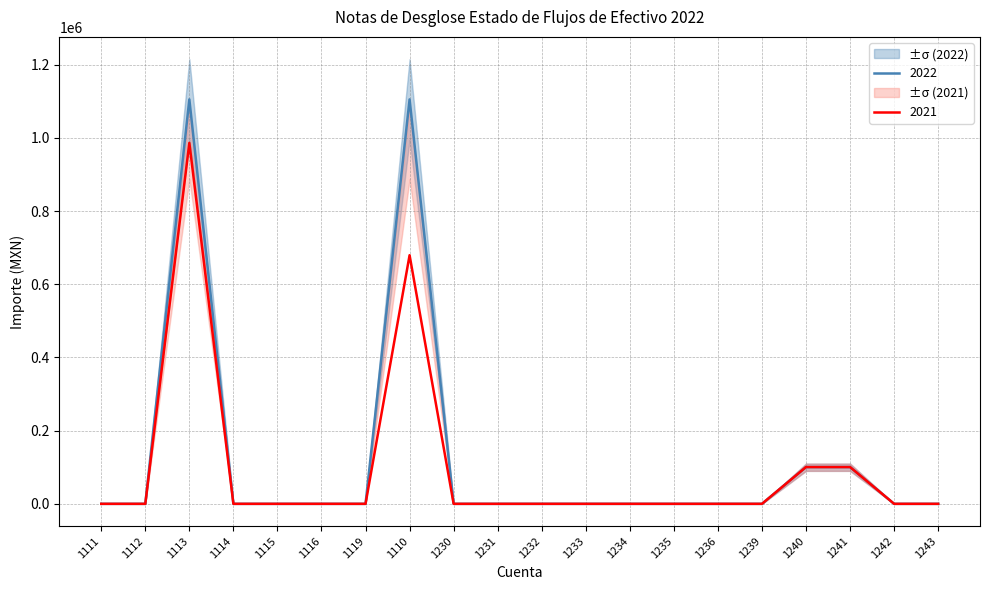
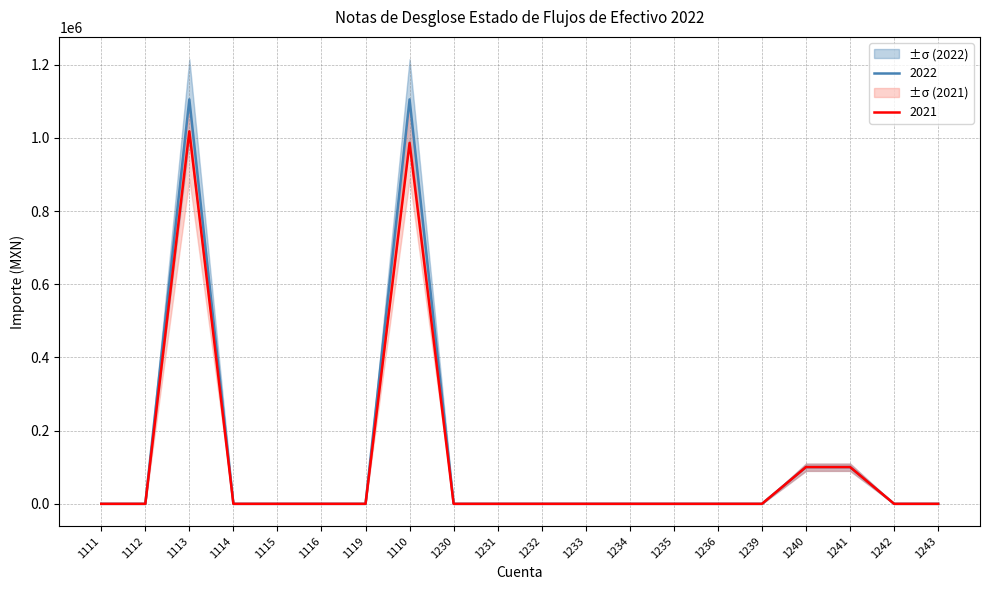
  {
    "2021": {
-     "1113": 990000,
-     "1110": 680000
+     "1113": 1020000,
+     "1110": 990000
    }
  }
